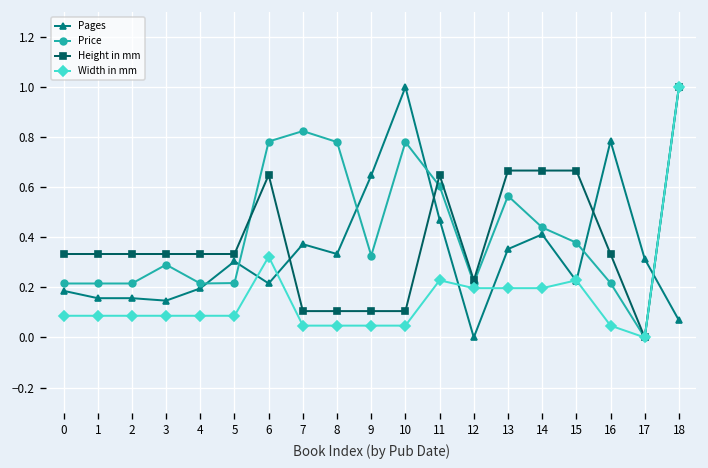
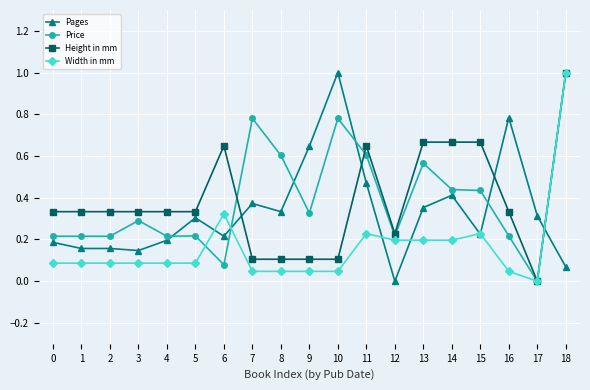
  {
    "Price": {
      "0": 0.22,
      "1": 0.22,
      "2": 0.22,
      "3": 0.29,
      "4": 0.22,
      "5": 0.22,
-     "6": 0.78,
-     "7": 0.82,
-     "8": 0.78,
+     "6": 0.08,
+     "7": 0.78,
+     "8": 0.60,
      "9": 0.33,
      "10": 0.78,
      "11": 0.60,
      "13": 0.57,
      "14": 0.44,
-     "15": 0.38,
+     "15": 0.44,
      "16": 0.22
    },
    "Width in mm": {
      "0": 0.09,
      "1": 0.09,
      "2": 0.09,
      "3": 0.09,
      "4": 0.09,
      "5": 0.09,
      "6": 0.32,
      "7": 0.05,
      "8": 0.05,
      "9": 0.05,
      "10": 0.05,
      "11": 0.23,
      "12": 0.20,
      "13": 0.20,
      "14": 0.20,
      "16": 0.05
    }
  }
